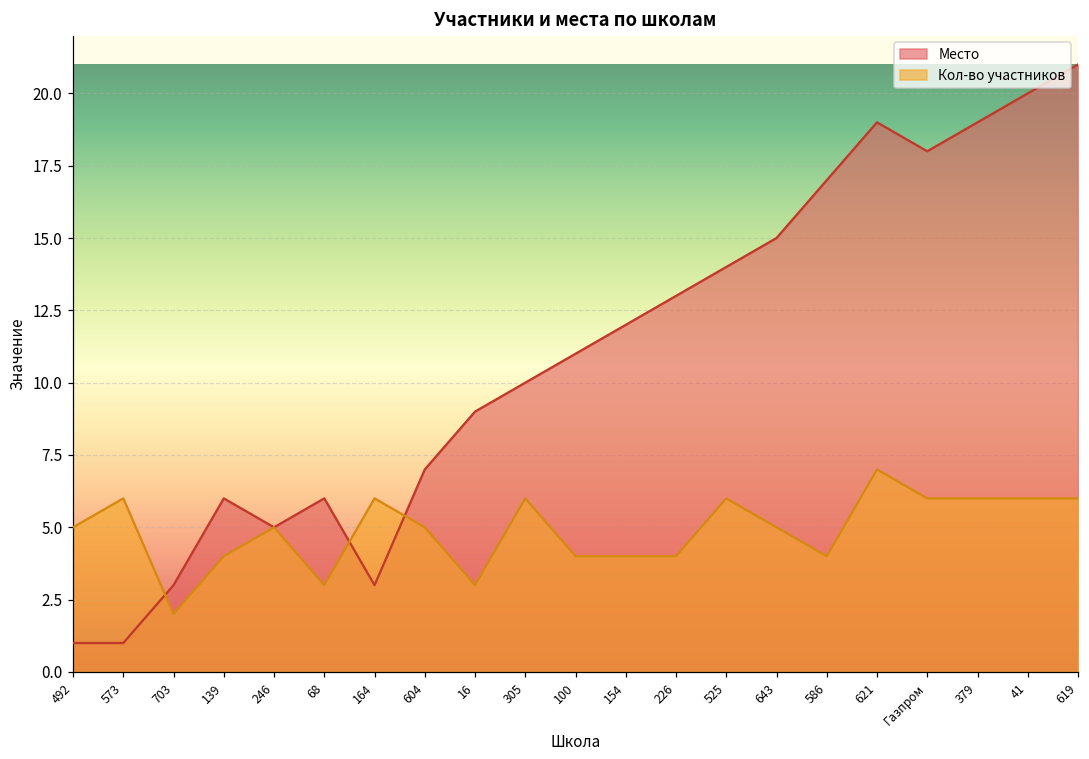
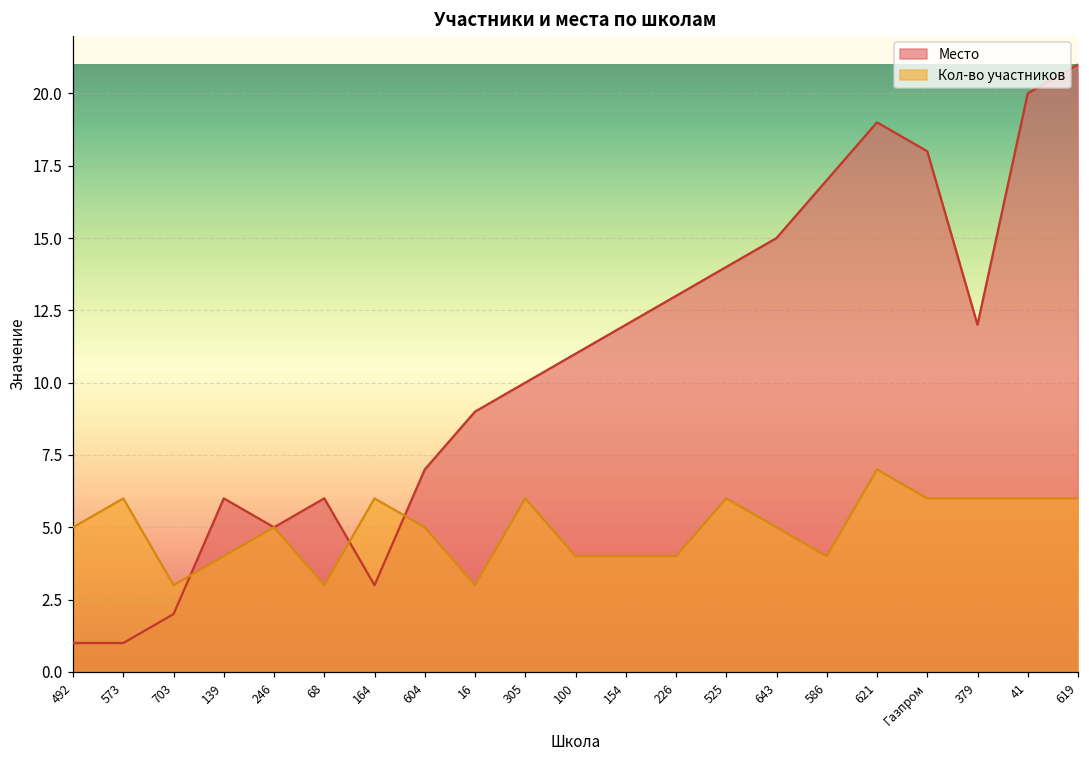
  {
    "Место": {
      "492": 1,
      "573": 1,
-     "703": 3,
+     "703": 2,
      "139": 6,
      "68": 6,
      "164": 3,
      "604": 7,
      "16": 9,
      "305": 10,
      "100": 11,
      "154": 12,
      "226": 13,
      "525": 14,
      "643": 15,
      "586": 17,
      "621": 19,
      "Газпром": 18,
-     "379": 19,
+     "379": 12,
      "41": 20,
      "619": 21
    },
    "Кол-во участников": {
      "492": 5,
      "573": 6,
-     "703": 2,
+     "703": 3,
      "139": 4,
      "68": 3,
      "164": 6,
      "604": 5,
      "16": 3,
      "305": 6,
      "100": 4,
      "154": 4,
      "226": 4,
      "525": 6,
      "643": 5,
      "586": 4,
      "621": 7,
      "Газпром": 6,
      "379": 6,
      "41": 6,
      "619": 6
    }
  }
